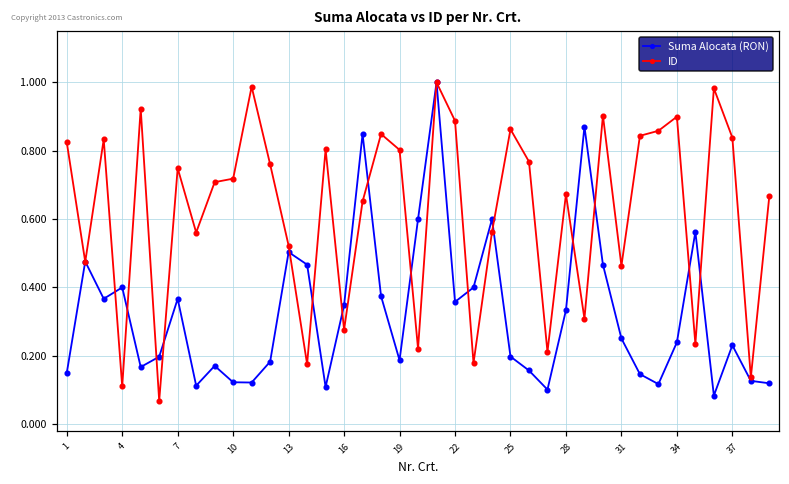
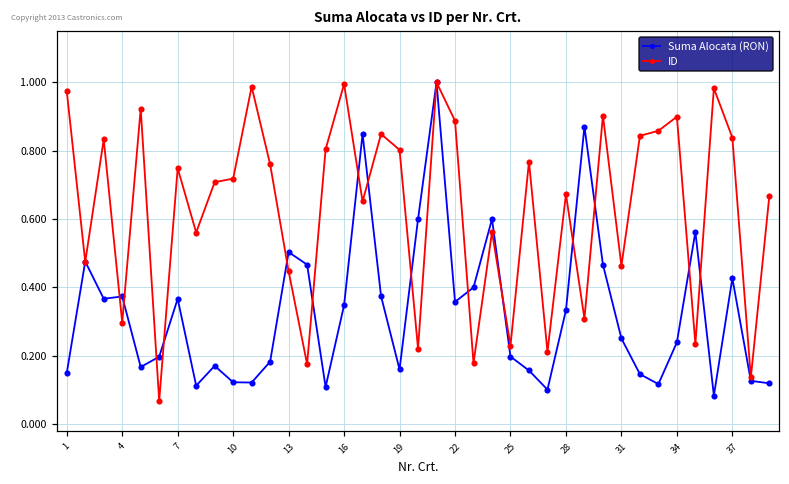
  {
    "Suma Alocata (RON)": {
      "1": 0.15,
-     "4": 0.40,
+     "4": 0.37,
      "7": 0.37,
      "10": 0.12,
      "13": 0.50,
      "16": 0.35,
-     "19": 0.19,
+     "19": 0.16,
      "22": 0.36,
      "25": 0.20,
      "28": 0.33,
      "31": 0.25,
      "34": 0.24,
-     "37": 0.23
+     "37": 0.43
    },
    "ID": {
-     "1": 0.83,
-     "4": 0.11,
+     "1": 0.97,
+     "4": 0.30,
      "7": 0.75,
      "10": 0.72,
-     "13": 0.52,
-     "16": 0.28,
+     "13": 0.45,
+     "16": 1.00,
      "19": 0.80,
      "22": 0.89,
-     "25": 0.86,
+     "25": 0.23,
      "28": 0.67,
      "31": 0.46,
      "34": 0.90,
      "37": 0.84
    }
  }
